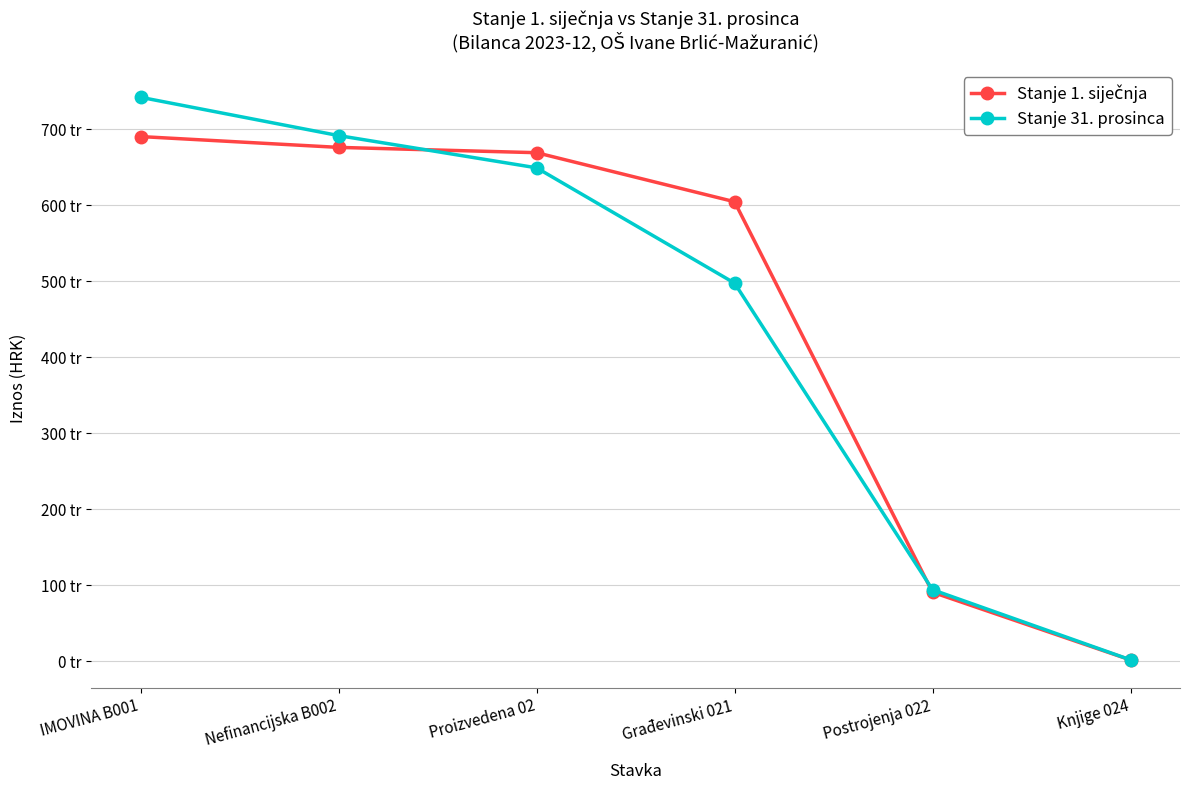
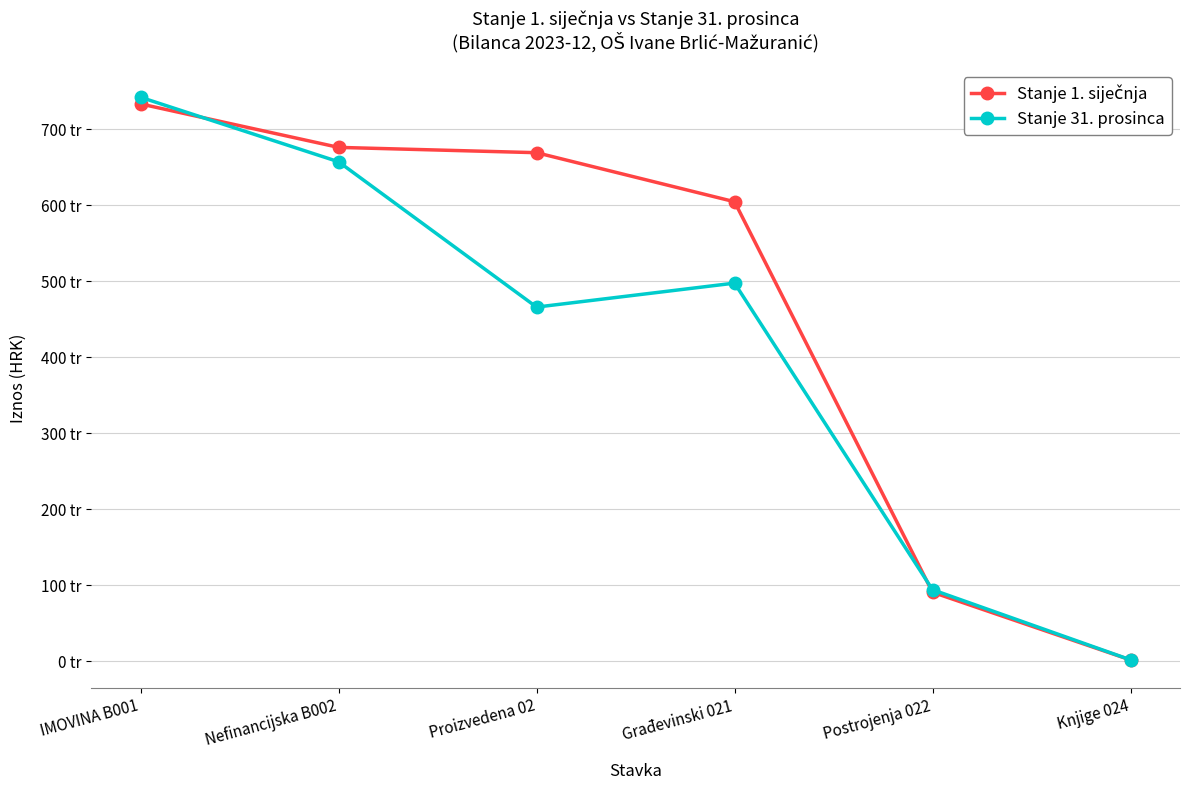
  {
    "Stanje 1. siječnja": {
-     "IMOVINA B001": "690 tr",
+     "IMOVINA B001": "730 tr",
      "Nefinancijska B002": "680 tr",
      "Proizvedena 02": "670 tr",
      "Građevinski 021": "600 tr"
    },
    "Stanje 31. prosinca": {
      "IMOVINA B001": "740 tr",
-     "Nefinancijska B002": "690 tr",
-     "Proizvedena 02": "650 tr",
+     "Nefinancijska B002": "660 tr",
+     "Proizvedena 02": "470 tr",
      "Građevinski 021": "500 tr"
    }
  }
